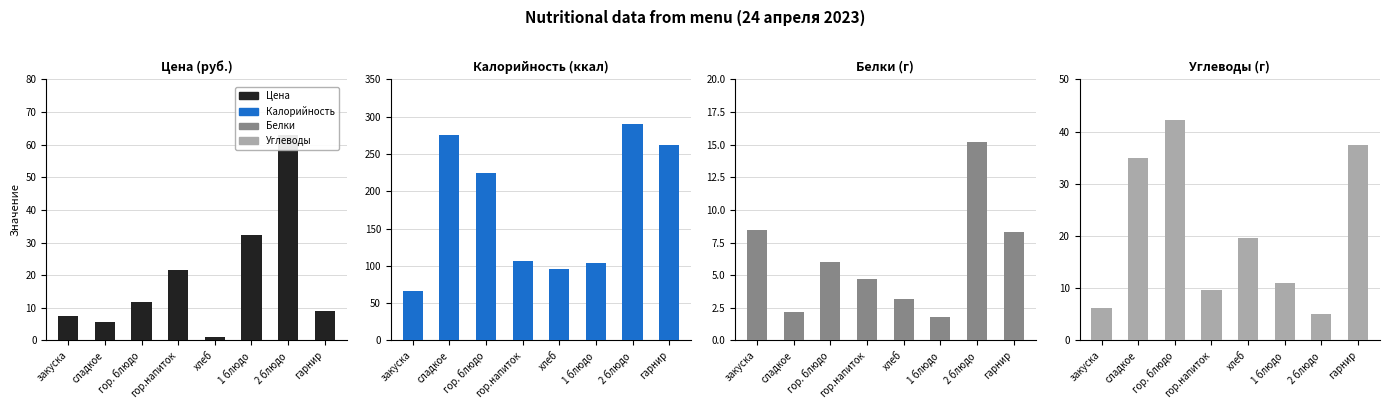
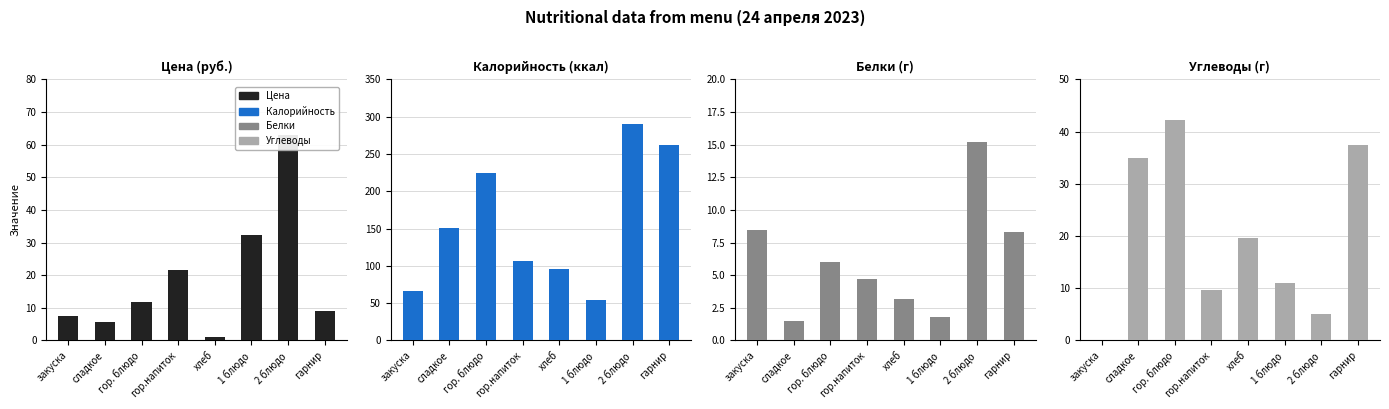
  {
    "Цена (руб.)": {
      "закуска": 7,
      "сладкое": 6,
      "гор. блюдо": 12,
      "гор.напиток": 22,
      "хлеб": 1,
      "1 блюдо": 32,
      "гарнир": 9
    },
    "Калорийность (ккал)": {
      "закуска": 70,
-     "сладкое": 280,
+     "сладкое": 150,
      "гор. блюдо": 230,
      "гор.напиток": 110,
      "хлеб": 100,
-     "1 блюдо": 100,
+     "1 блюдо": 50,
      "2 блюдо": 290,
      "гарнир": 260
    },
    "Белки (г)": {
      "закуска": 8.5,
-     "сладкое": 2.2,
+     "сладкое": 1.5,
      "гор. блюдо": 6.0,
      "гор.напиток": 4.7,
      "хлеб": 3.2,
      "1 блюдо": 1.8,
      "2 блюдо": 15.2,
      "гарнир": 8.3
    },
    "Углеводы (г)": {
-     "закуска": 6,
+     "закуска": 0,
      "сладкое": 35,
      "гор. блюдо": 42,
      "гор.напиток": 10,
      "хлеб": 20,
      "1 блюдо": 11,
      "2 блюдо": 5,
      "гарнир": 37
    }
  }
